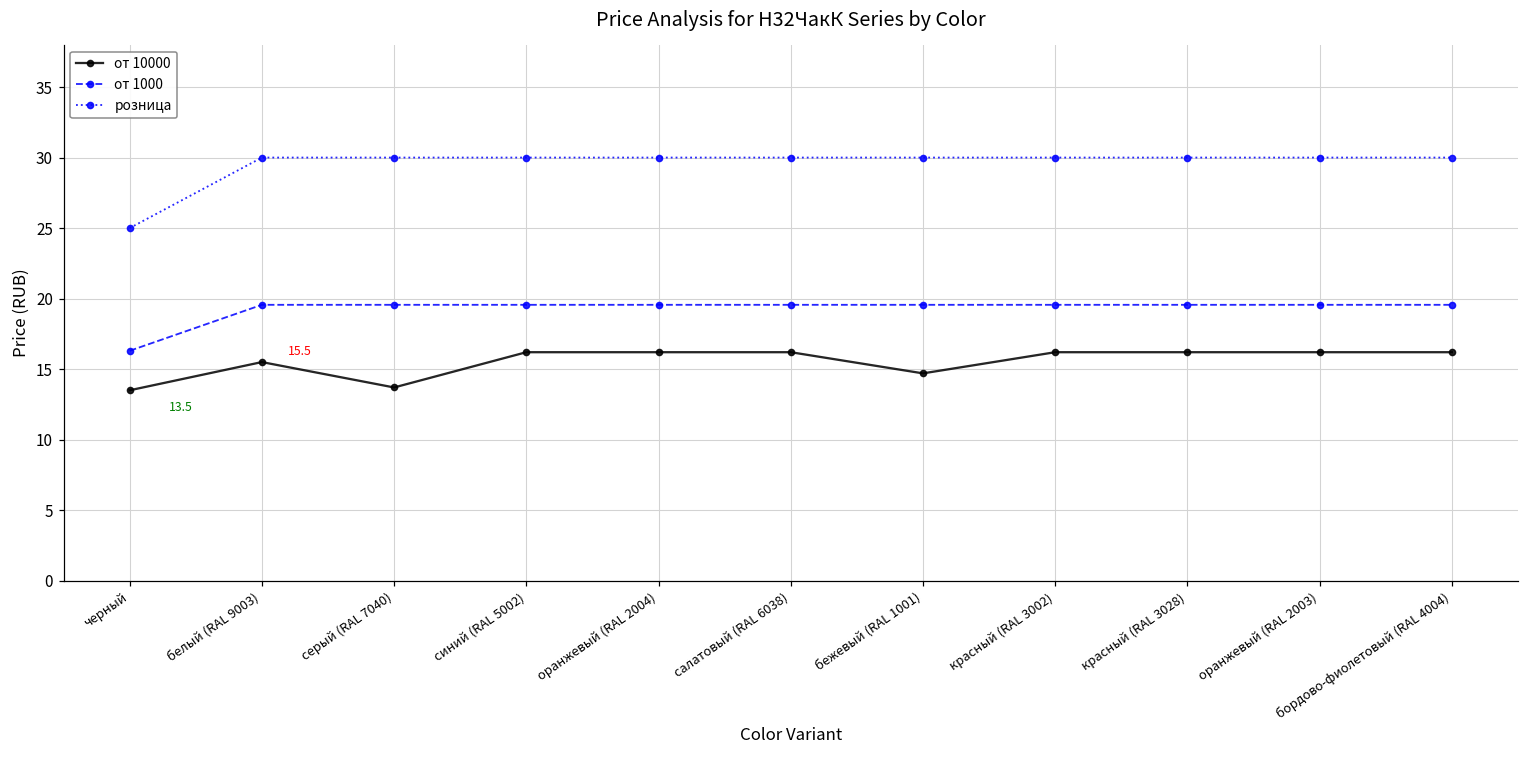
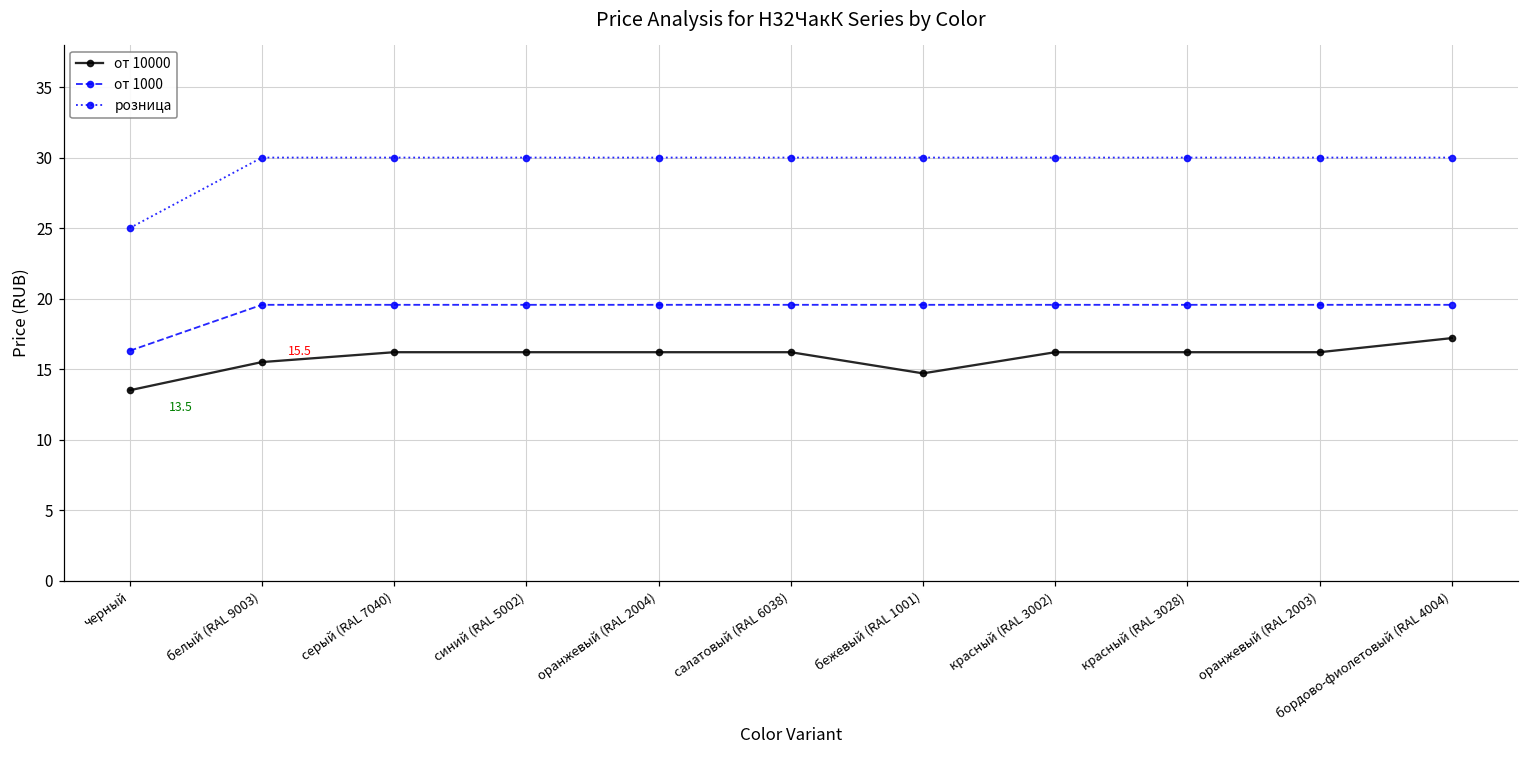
  {
    "от 10000": {
      "черный": 13.5,
-     "серый (RAL 7040)": 13.7,
+     "серый (RAL 7040)": 16.2,
      "синий (RAL 5002)": 16.2,
      "оранжевый (RAL 2004)": 16.2,
      "салатовый (RAL 6038)": 16.2,
      "бежевый (RAL 1001)": 14.7,
      "красный (RAL 3002)": 16.2,
      "красный (RAL 3028)": 16.2,
      "оранжевый (RAL 2003)": 16.2,
-     "бордово-фиолетовый (RAL 4004)": 16.2
+     "бордово-фиолетовый (RAL 4004)": 17.2
    }
  }
